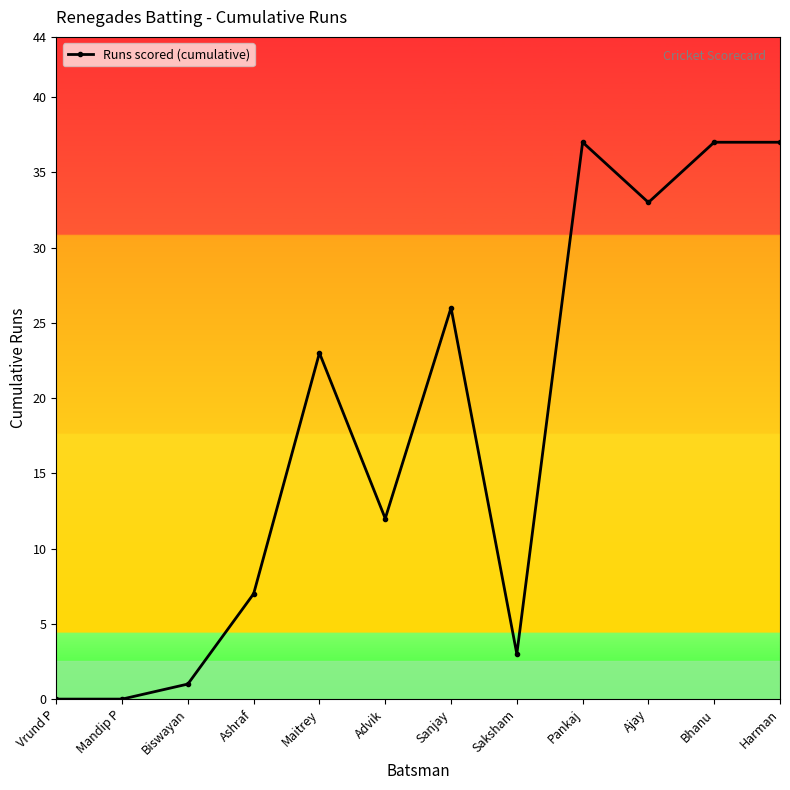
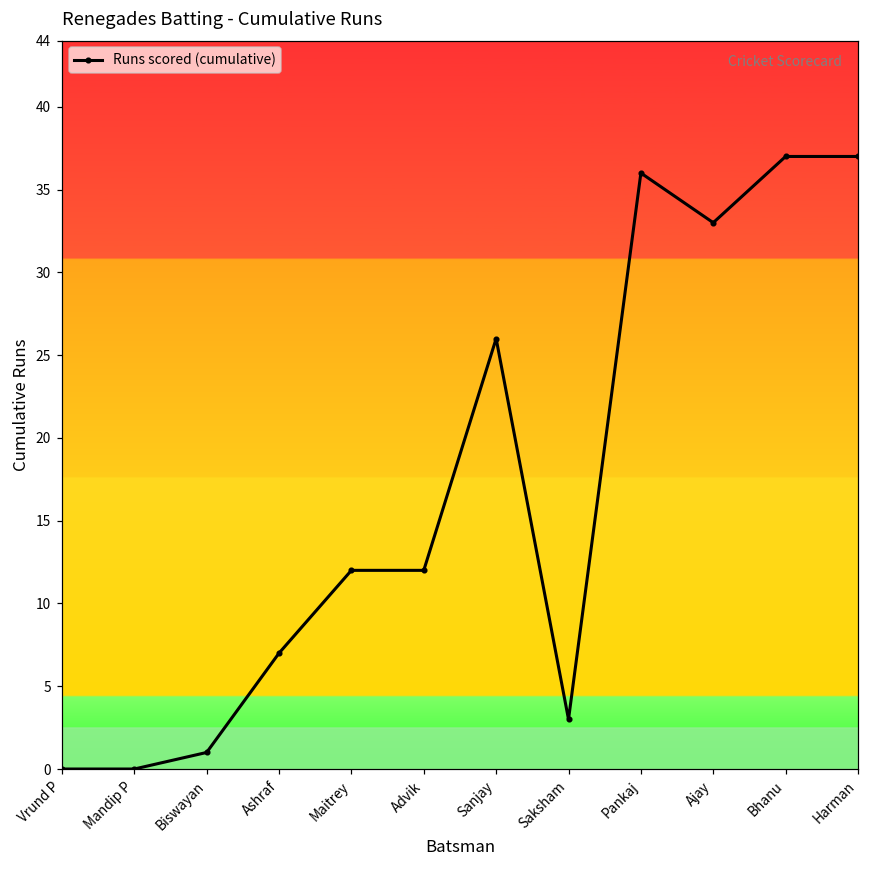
  {
    "Ashraf": 7,
-   "Maitrey": 23,
+   "Maitrey": 12,
    "Advik": 12,
    "Sanjay": 26,
    "Saksham": 3,
-   "Pankaj": 37,
+   "Pankaj": 36,
    "Ajay": 33,
    "Bhanu": 37,
    "Harman": 37
  }
